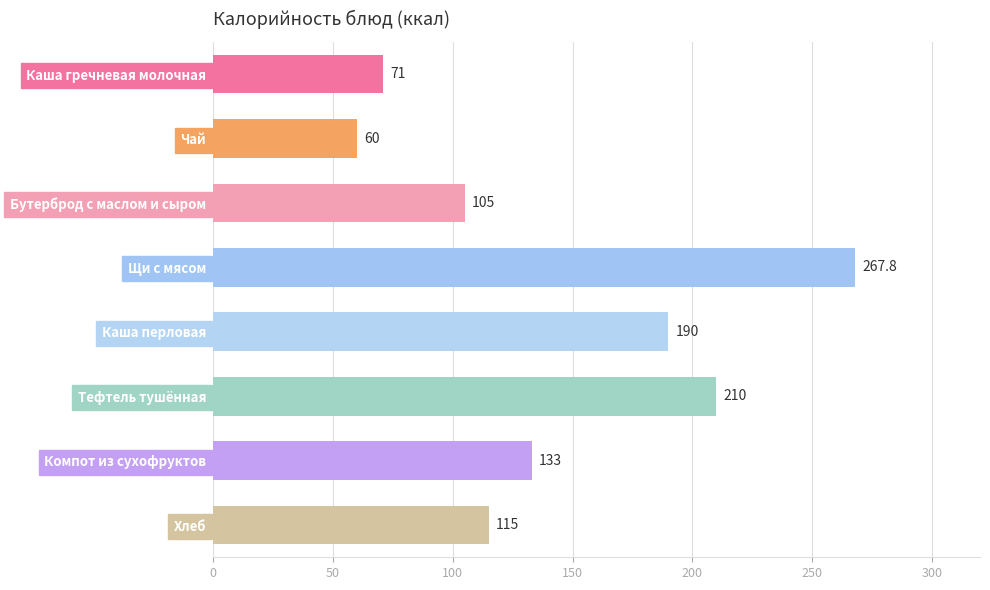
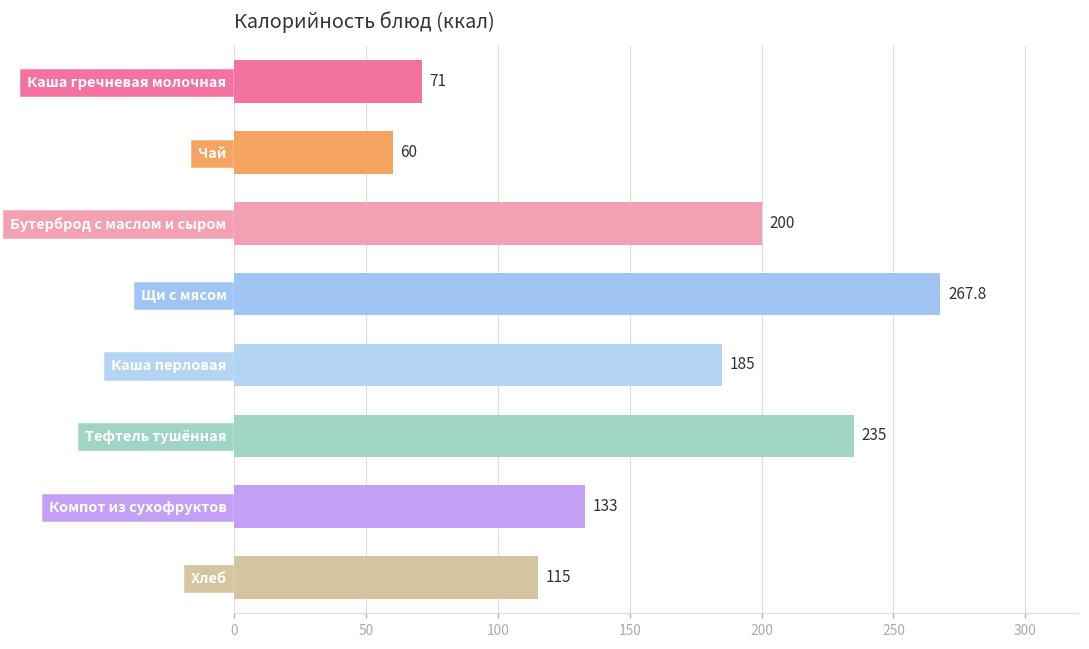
  {
    "Каша гречневая молочная": 71,
    "Чай": 60,
-   "Бутерброд с маслом и сыром": 105,
+   "Бутерброд с маслом и сыром": 200,
    "Щи с мясом": 267.8,
-   "Каша перловая": 190,
-   "Тефтель тушённая": 210,
+   "Каша перловая": 185,
+   "Тефтель тушённая": 235,
    "Компот из сухофруктов": 133,
    "Хлеб": 115
  }
